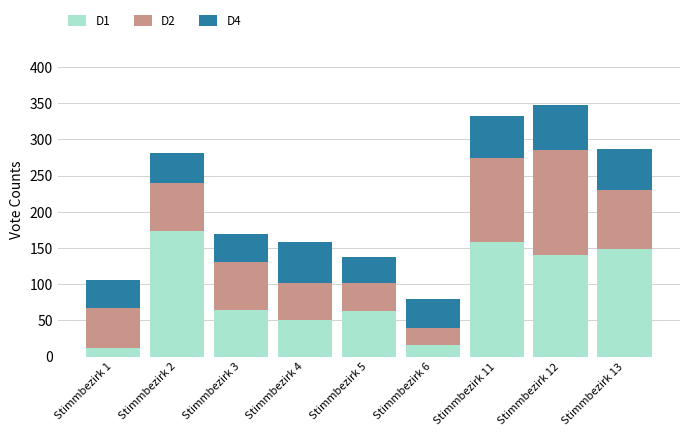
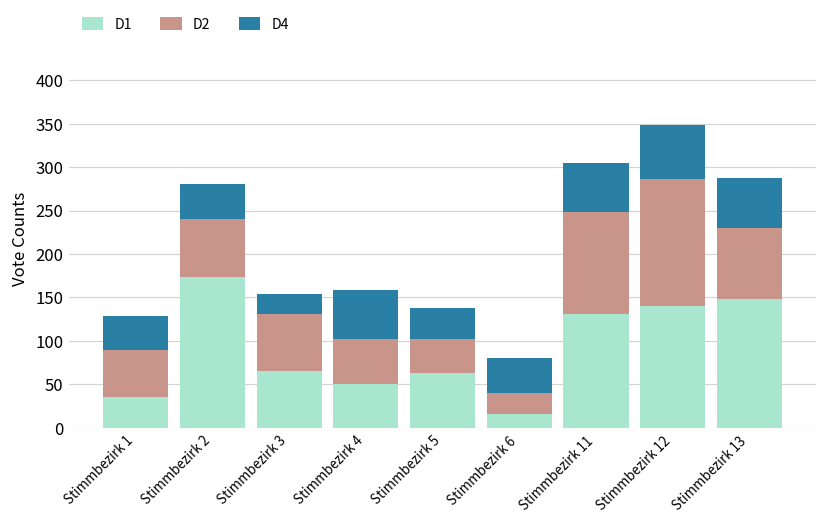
  {
    "D1": {
-     "Stimmbezirk 1": 10,
+     "Stimmbezirk 1": 40,
      "Stimmbezirk 2": 170,
      "Stimmbezirk 3": 70,
      "Stimmbezirk 4": 50,
      "Stimmbezirk 5": 60,
      "Stimmbezirk 6": 20,
-     "Stimmbezirk 11": 160,
+     "Stimmbezirk 11": 130,
      "Stimmbezirk 12": 140,
      "Stimmbezirk 13": 150
    },
    "D2": {
      "Stimmbezirk 1": 60,
      "Stimmbezirk 2": 70,
      "Stimmbezirk 3": 70,
      "Stimmbezirk 4": 50,
      "Stimmbezirk 5": 40,
      "Stimmbezirk 6": 20,
      "Stimmbezirk 11": 120,
      "Stimmbezirk 12": 150,
      "Stimmbezirk 13": 80
    },
    "D4": {
      "Stimmbezirk 1": 40,
      "Stimmbezirk 2": 40,
-     "Stimmbezirk 3": 40,
+     "Stimmbezirk 3": 20,
      "Stimmbezirk 4": 60,
      "Stimmbezirk 5": 40,
      "Stimmbezirk 6": 40,
      "Stimmbezirk 11": 60,
      "Stimmbezirk 12": 60,
      "Stimmbezirk 13": 60
    }
  }
